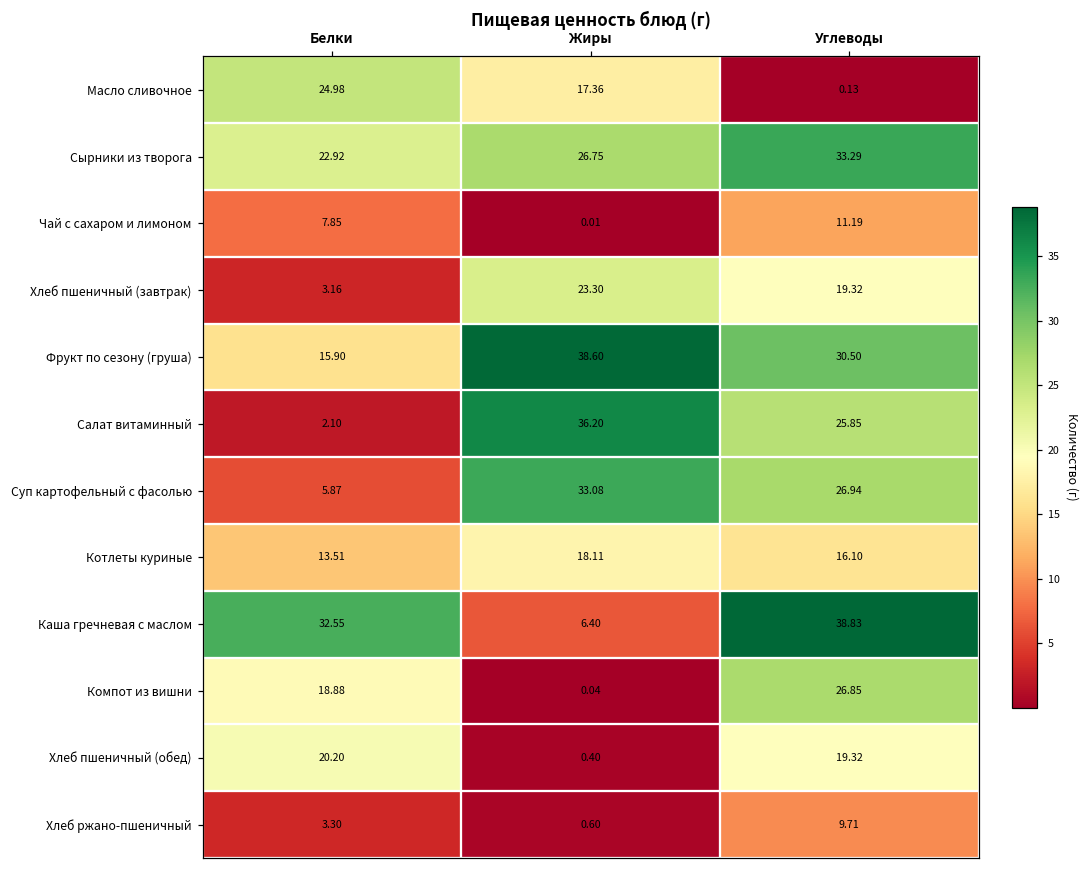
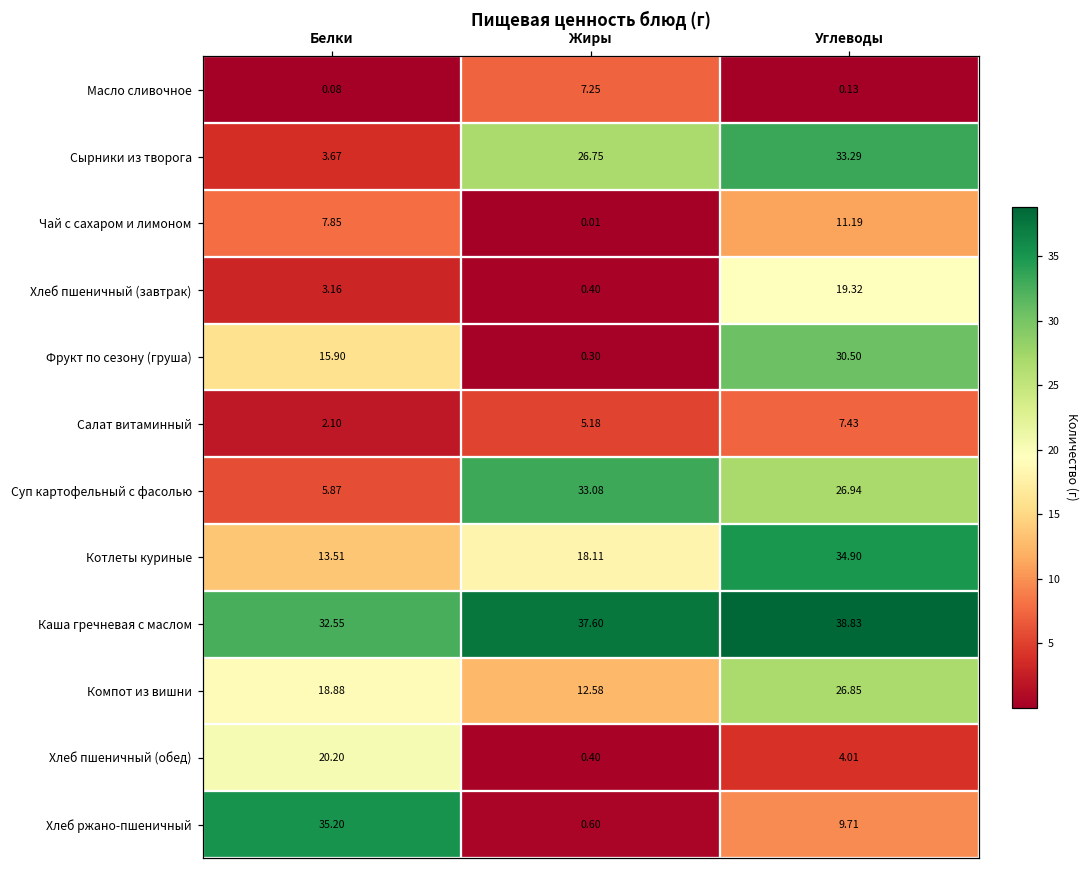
  {
    "Масло сливочное": {
-     "Белки": 24.98,
-     "Жиры": 17.36,
+     "Белки": 0.08,
+     "Жиры": 7.25,
      "Углеводы": 0.13
    },
    "Сырники из творога": {
-     "Белки": 22.92,
+     "Белки": 3.67,
      "Жиры": 26.75,
      "Углеводы": 33.29
    },
    "Чай с сахаром и лимоном": {
      "Белки": 7.85,
      "Жиры": 0.01,
      "Углеводы": 11.19
    },
    "Хлеб пшеничный (завтрак)": {
      "Белки": 3.16,
-     "Жиры": 23.30,
+     "Жиры": 0.40,
      "Углеводы": 19.32
    },
    "Фрукт по сезону (груша)": {
      "Белки": 15.90,
-     "Жиры": 38.60,
+     "Жиры": 0.30,
      "Углеводы": 30.50
    },
    "Салат витаминный": {
      "Белки": 2.10,
-     "Жиры": 36.20,
-     "Углеводы": 25.85
+     "Жиры": 5.18,
+     "Углеводы": 7.43
    },
    "Суп картофельный с фасолью": {
      "Белки": 5.87,
      "Жиры": 33.08,
      "Углеводы": 26.94
    },
    "Котлеты куриные": {
      "Белки": 13.51,
      "Жиры": 18.11,
-     "Углеводы": 16.10
+     "Углеводы": 34.90
    },
    "Каша гречневая с маслом": {
      "Белки": 32.55,
-     "Жиры": 6.40,
+     "Жиры": 37.60,
      "Углеводы": 38.83
    },
    "Компот из вишни": {
      "Белки": 18.88,
-     "Жиры": 0.04,
+     "Жиры": 12.58,
      "Углеводы": 26.85
    },
    "Хлеб пшеничный (обед)": {
      "Белки": 20.20,
      "Жиры": 0.40,
-     "Углеводы": 19.32
+     "Углеводы": 4.01
    },
    "Хлеб ржано-пшеничный": {
-     "Белки": 3.30,
+     "Белки": 35.20,
      "Жиры": 0.60,
      "Углеводы": 9.71
    }
  }
